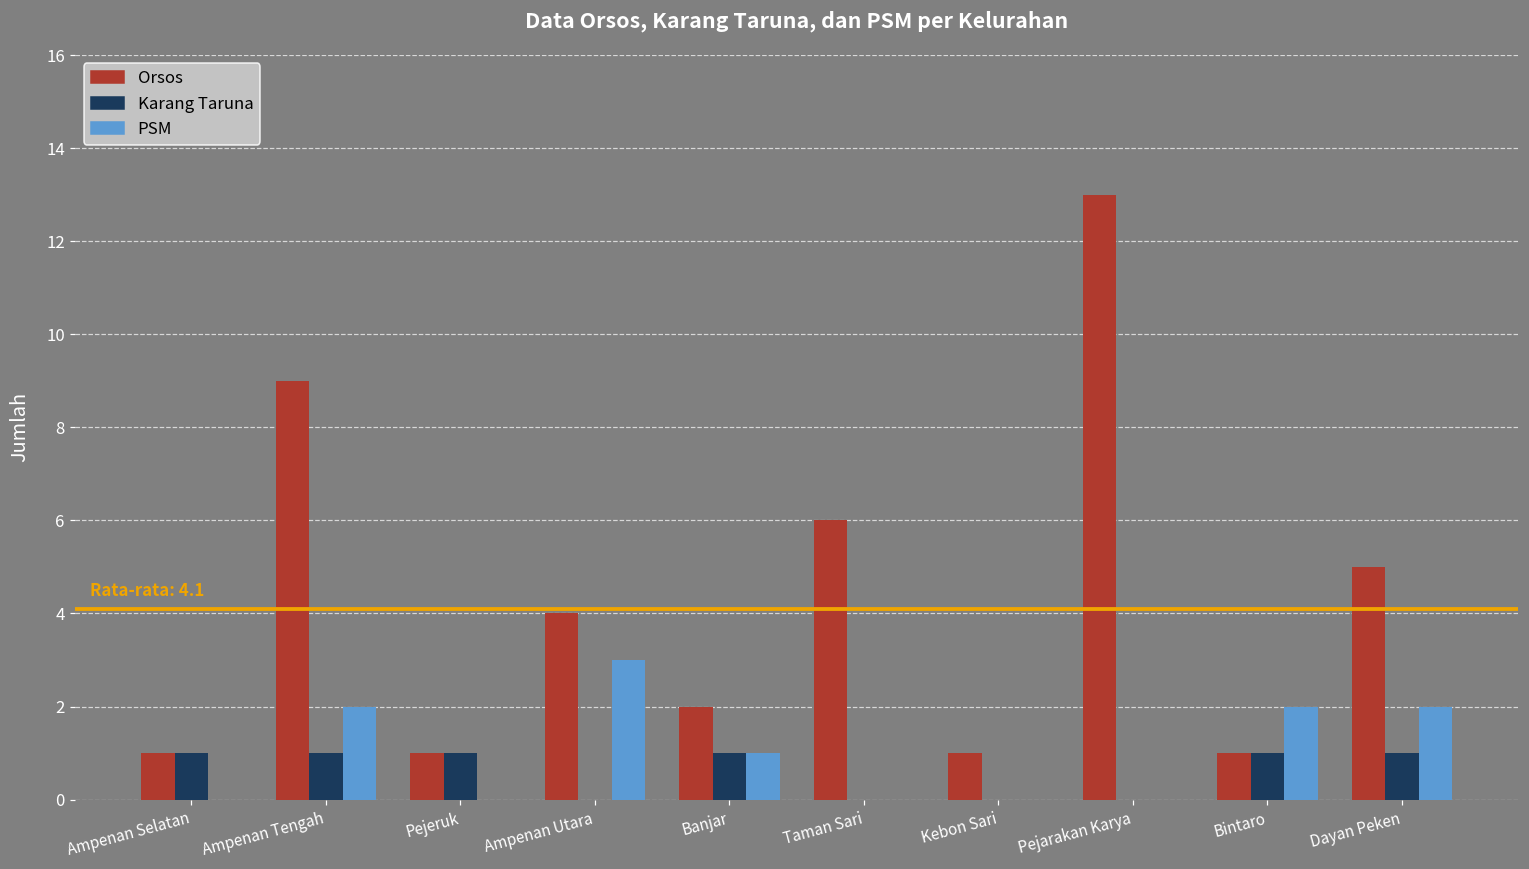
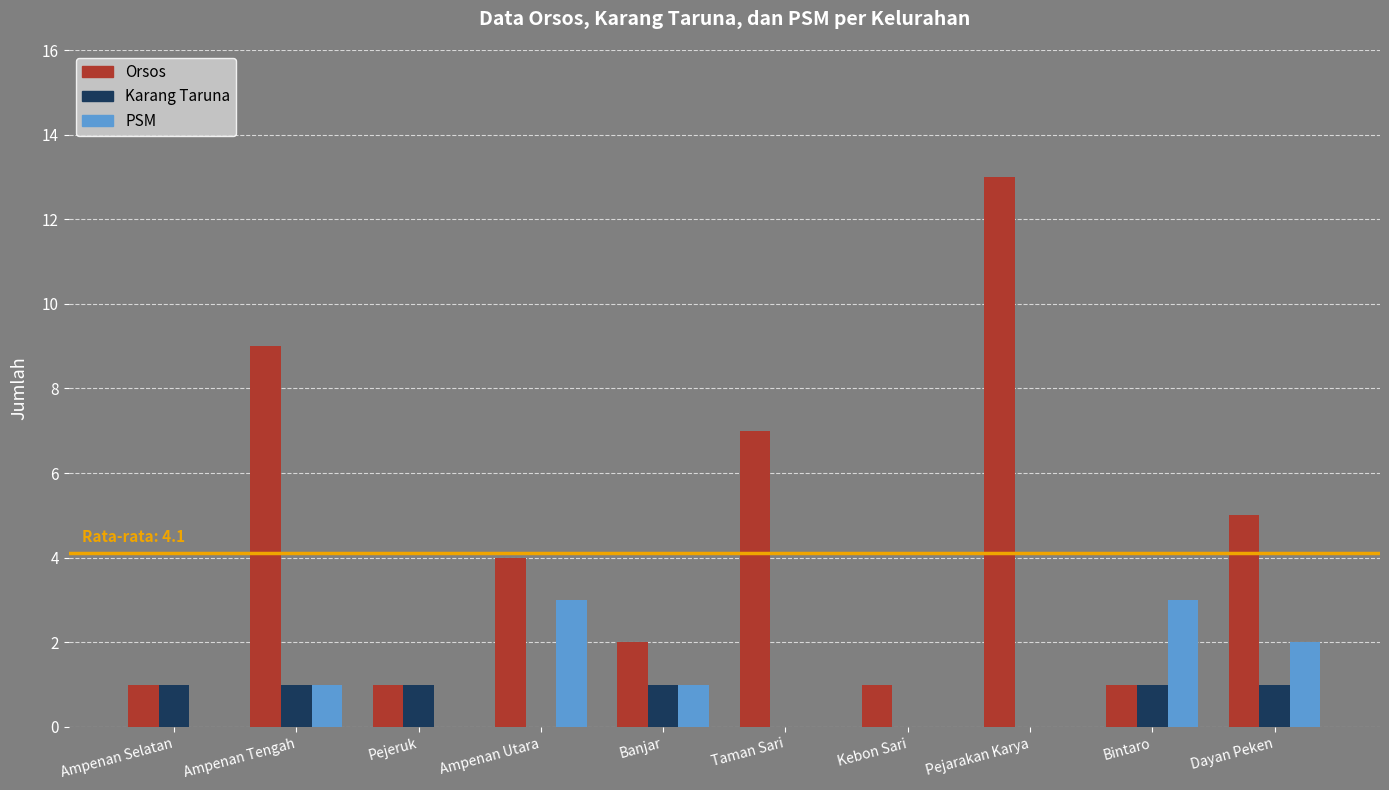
  {
    "Orsos": {
      "Ampenan Selatan": 1,
      "Ampenan Tengah": 9,
      "Pejeruk": 1,
      "Ampenan Utara": 4,
      "Banjar": 2,
-     "Taman Sari": 6,
+     "Taman Sari": 7,
      "Kebon Sari": 1,
      "Pejarakan Karya": 13,
      "Bintaro": 1,
      "Dayan Peken": 5
    },
    "Karang Taruna": {
      "Ampenan Selatan": 1,
      "Ampenan Tengah": 1,
      "Pejeruk": 1,
      "Ampenan Utara": 0,
      "Banjar": 1,
      "Taman Sari": 0,
      "Kebon Sari": 0,
      "Pejarakan Karya": 0,
      "Bintaro": 1,
      "Dayan Peken": 1
    },
    "PSM": {
      "Ampenan Selatan": 0,
-     "Ampenan Tengah": 2,
+     "Ampenan Tengah": 1,
      "Pejeruk": 0,
      "Ampenan Utara": 3,
      "Banjar": 1,
      "Taman Sari": 0,
      "Kebon Sari": 0,
      "Pejarakan Karya": 0,
-     "Bintaro": 2,
+     "Bintaro": 3,
      "Dayan Peken": 2
    }
  }
